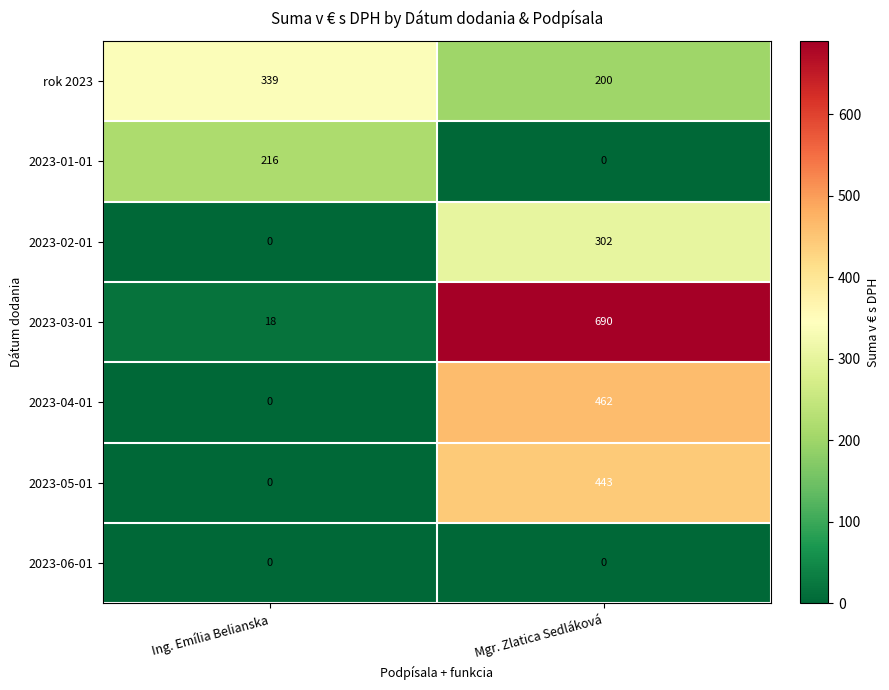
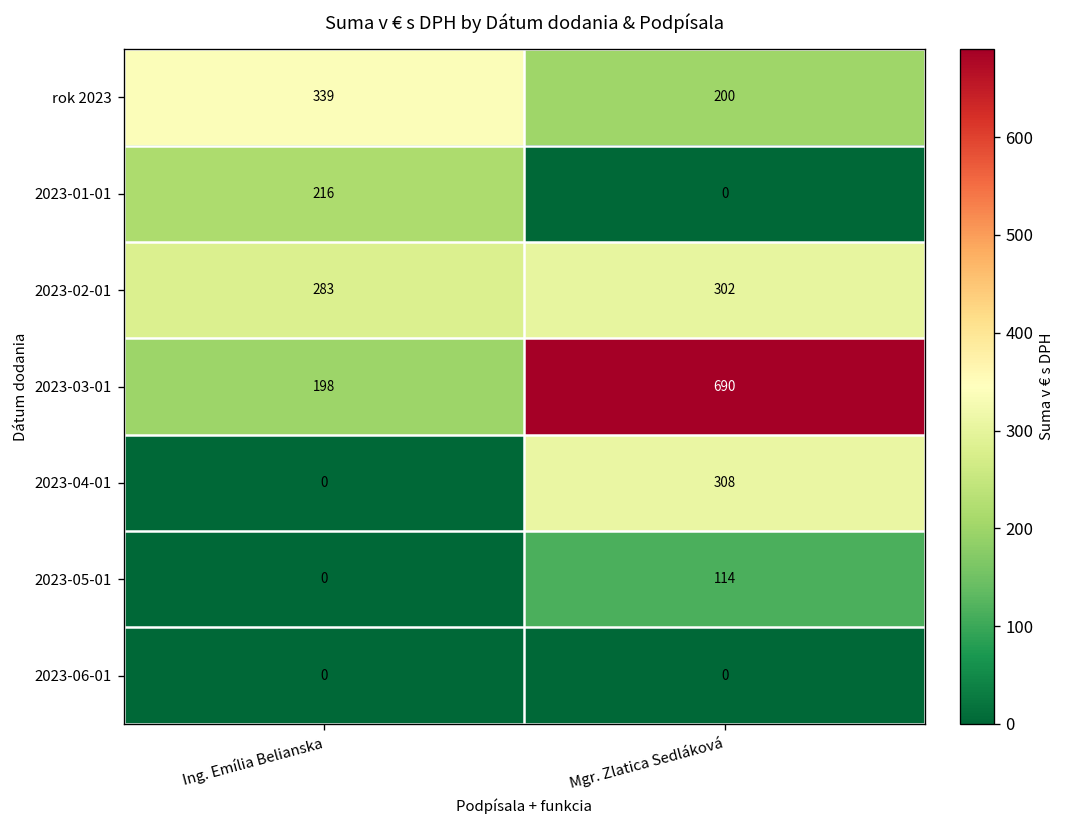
  {
    "rok 2023": {
      "Ing. Emília Belianska": 339,
      "Mgr. Zlatica Sedláková": 200
    },
    "2023-01-01": {
      "Ing. Emília Belianska": 216,
      "Mgr. Zlatica Sedláková": 0
    },
    "2023-02-01": {
-     "Ing. Emília Belianska": 0,
+     "Ing. Emília Belianska": 283,
      "Mgr. Zlatica Sedláková": 302
    },
    "2023-03-01": {
-     "Ing. Emília Belianska": 18,
+     "Ing. Emília Belianska": 198,
      "Mgr. Zlatica Sedláková": 690
    },
    "2023-04-01": {
      "Ing. Emília Belianska": 0,
-     "Mgr. Zlatica Sedláková": 462
+     "Mgr. Zlatica Sedláková": 308
    },
    "2023-05-01": {
      "Ing. Emília Belianska": 0,
-     "Mgr. Zlatica Sedláková": 443
+     "Mgr. Zlatica Sedláková": 114
    },
    "2023-06-01": {
      "Ing. Emília Belianska": 0,
      "Mgr. Zlatica Sedláková": 0
    }
  }
